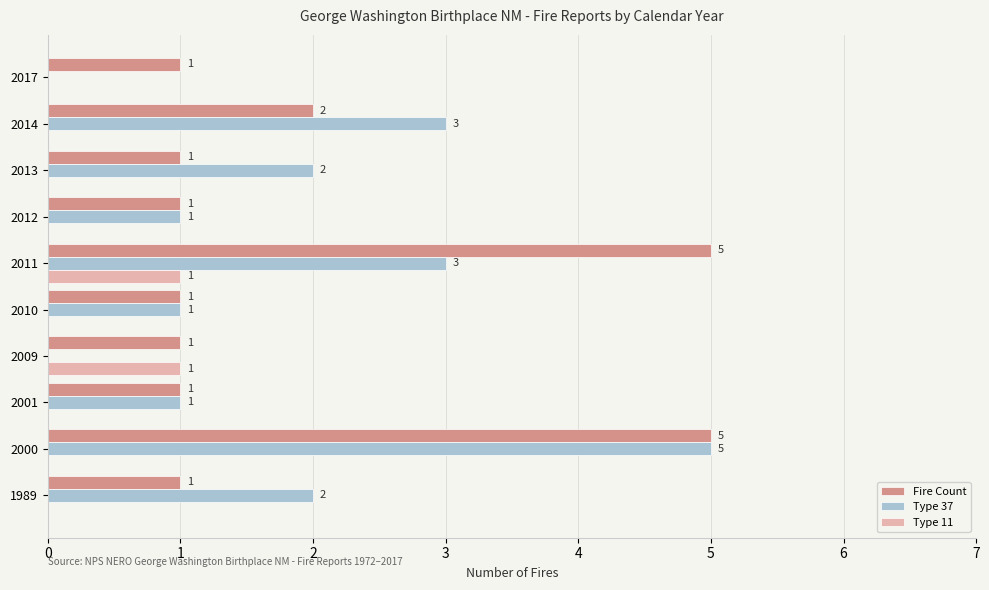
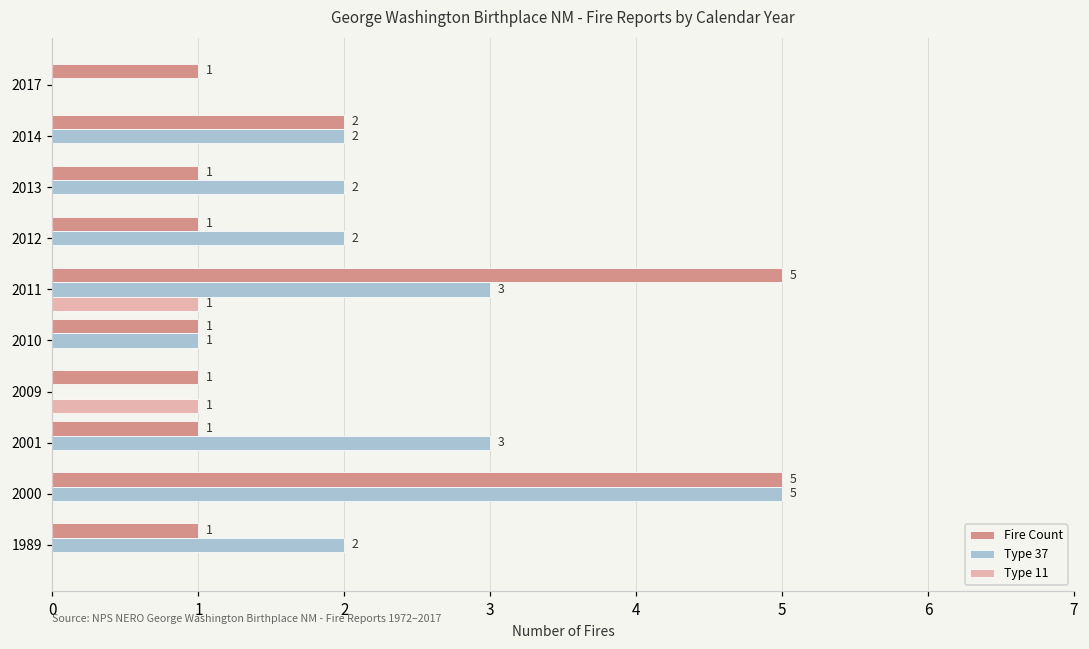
  {
    "Type 37": {
-     "2014": 3,
+     "2014": 2,
      "2013": 2,
-     "2012": 1,
+     "2012": 2,
      "2011": 3,
      "2010": 1,
-     "2001": 1,
+     "2001": 3,
      "2000": 5,
      "1989": 2
    }
  }
